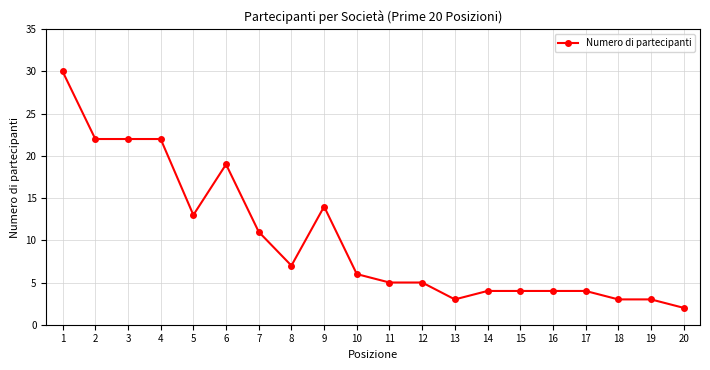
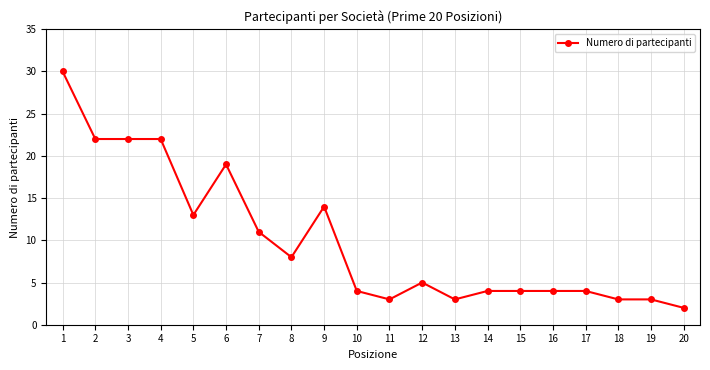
  {
    "1": 30,
    "2": 22,
    "3": 22,
    "4": 22,
    "5": 13,
    "6": 19,
    "7": 11,
-   "8": 7,
+   "8": 8,
    "9": 14,
-   "10": 6,
-   "11": 5,
+   "10": 4,
+   "11": 3,
    "12": 5,
    "13": 3,
    "14": 4,
    "15": 4,
    "16": 4,
    "17": 4,
    "18": 3,
    "19": 3,
    "20": 2
  }
